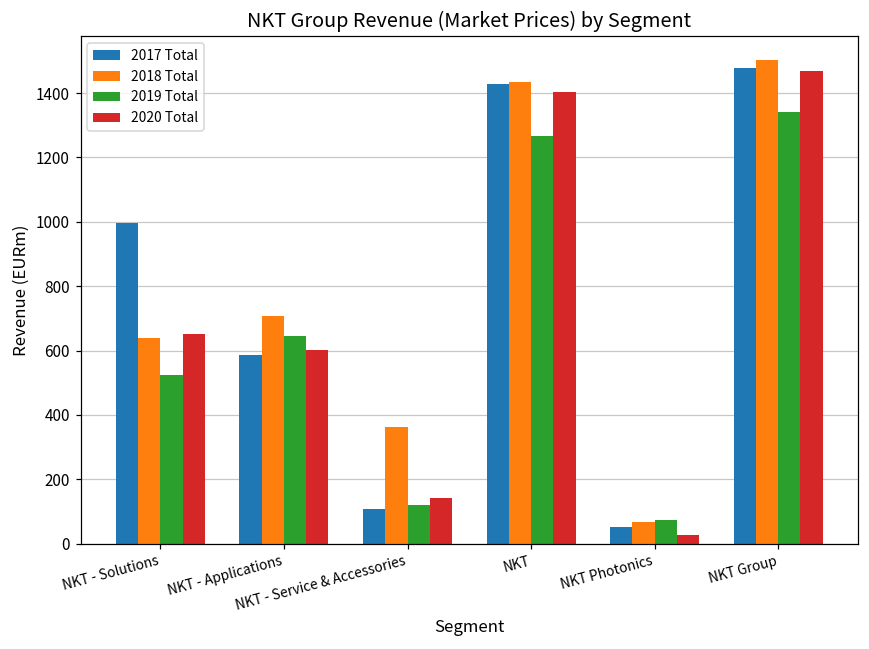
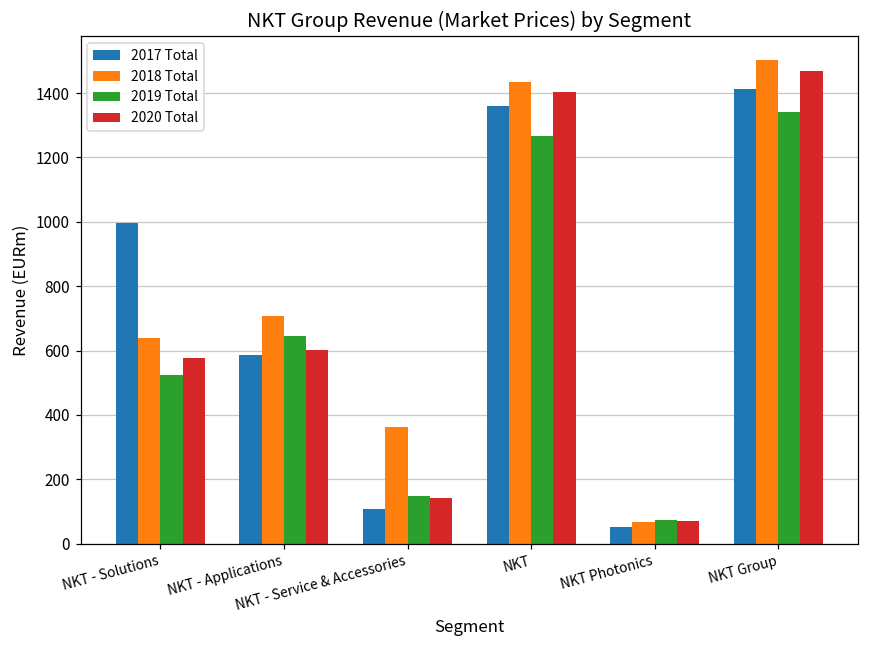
  {
    "2017 Total": {
      "NKT - Solutions": 1000,
      "NKT - Applications": 580,
      "NKT - Service & Accessories": 110,
-     "NKT": 1430,
+     "NKT": 1360,
      "NKT Photonics": 50,
-     "NKT Group": 1480
+     "NKT Group": 1410
    },
    "2018 Total": {
      "NKT - Solutions": 640,
      "NKT - Applications": 710,
      "NKT - Service & Accessories": 360,
      "NKT": 1430,
      "NKT Photonics": 70,
      "NKT Group": 1500
    },
    "2019 Total": {
      "NKT - Solutions": 520,
      "NKT - Applications": 650,
-     "NKT - Service & Accessories": 120,
+     "NKT - Service & Accessories": 150,
      "NKT": 1270,
      "NKT Photonics": 70,
      "NKT Group": 1340
    },
    "2020 Total": {
-     "NKT - Solutions": 650,
+     "NKT - Solutions": 580,
      "NKT - Applications": 600,
      "NKT - Service & Accessories": 140,
      "NKT": 1400,
-     "NKT Photonics": 30,
+     "NKT Photonics": 70,
      "NKT Group": 1470
    }
  }
